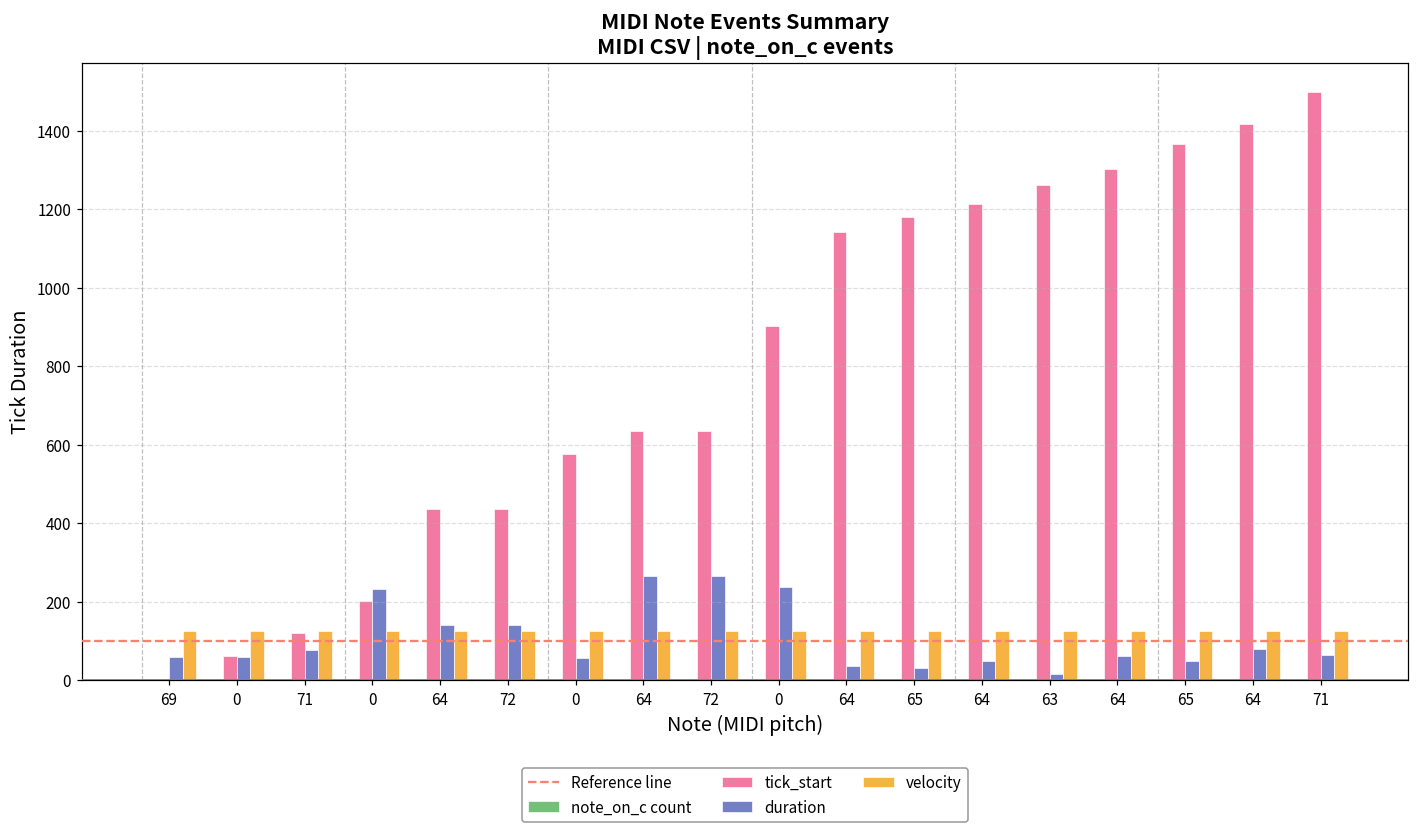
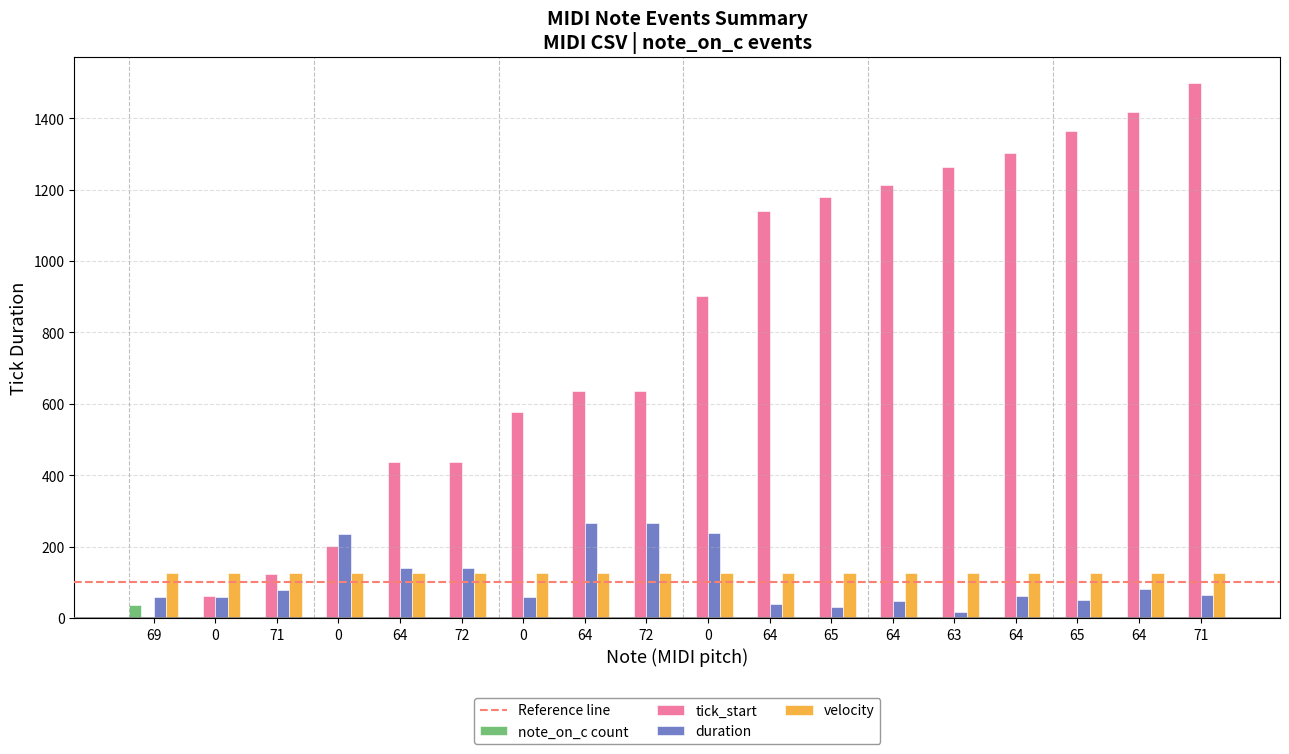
  {
    "note_on_c count": {
-     "69": 0
+     "69": 40
    },
    "tick_start": {
      "69": 0,
      "63": 1260
    },
    "duration": {
      "69": 60,
      "63": 20
    },
    "velocity": {
      "69": 130,
      "63": 130
    }
  }
